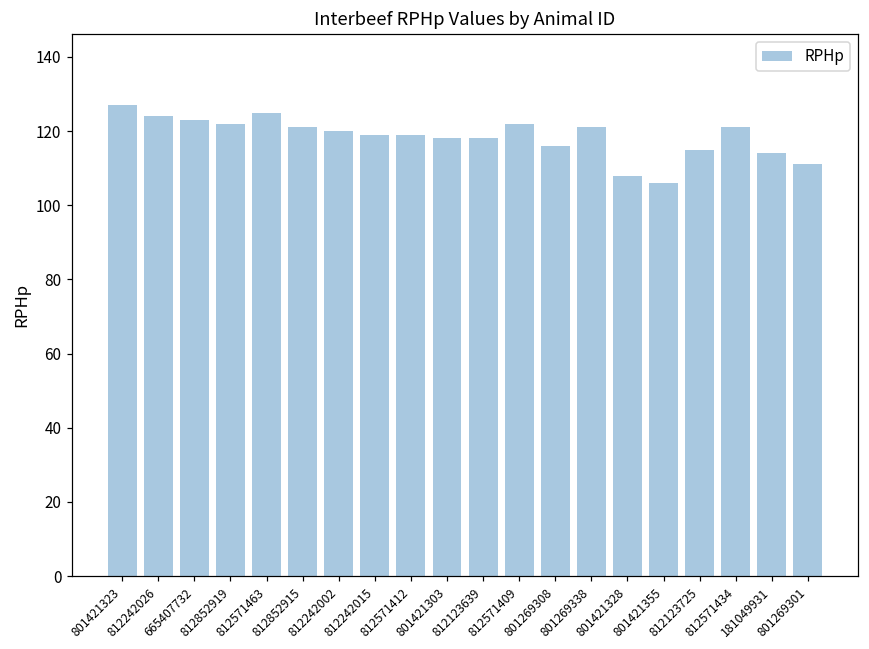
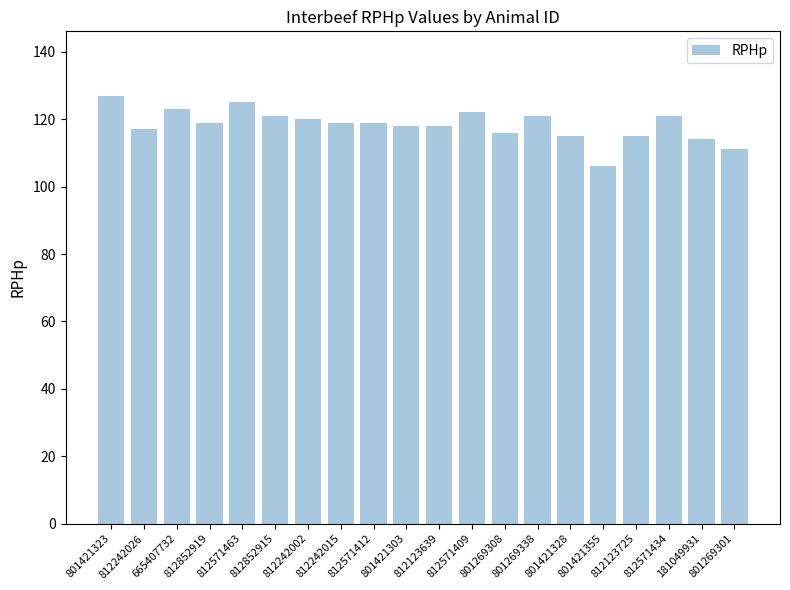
  {
    "801421323": 127,
-   "812242026": 124,
+   "812242026": 117,
    "665407732": 123,
-   "812852919": 122,
+   "812852919": 119,
    "812571463": 125,
    "812852915": 121,
    "812242002": 120,
    "812242015": 119,
    "812571412": 119,
    "801421303": 118,
    "812123639": 118,
    "812571409": 122,
    "801269308": 116,
    "801269338": 121,
-   "801421328": 108,
+   "801421328": 115,
    "801421355": 106,
    "812123725": 115,
    "812571434": 121,
    "181049931": 114,
    "801269301": 111
  }
